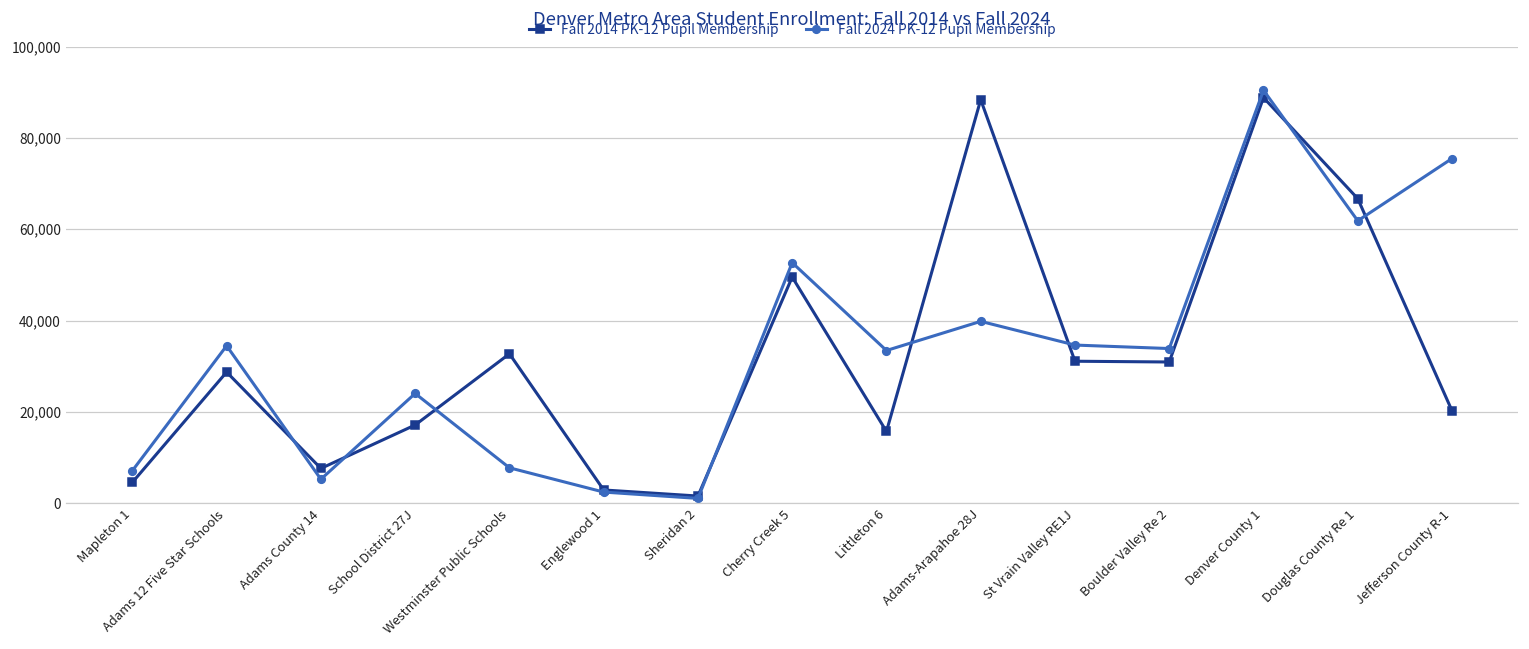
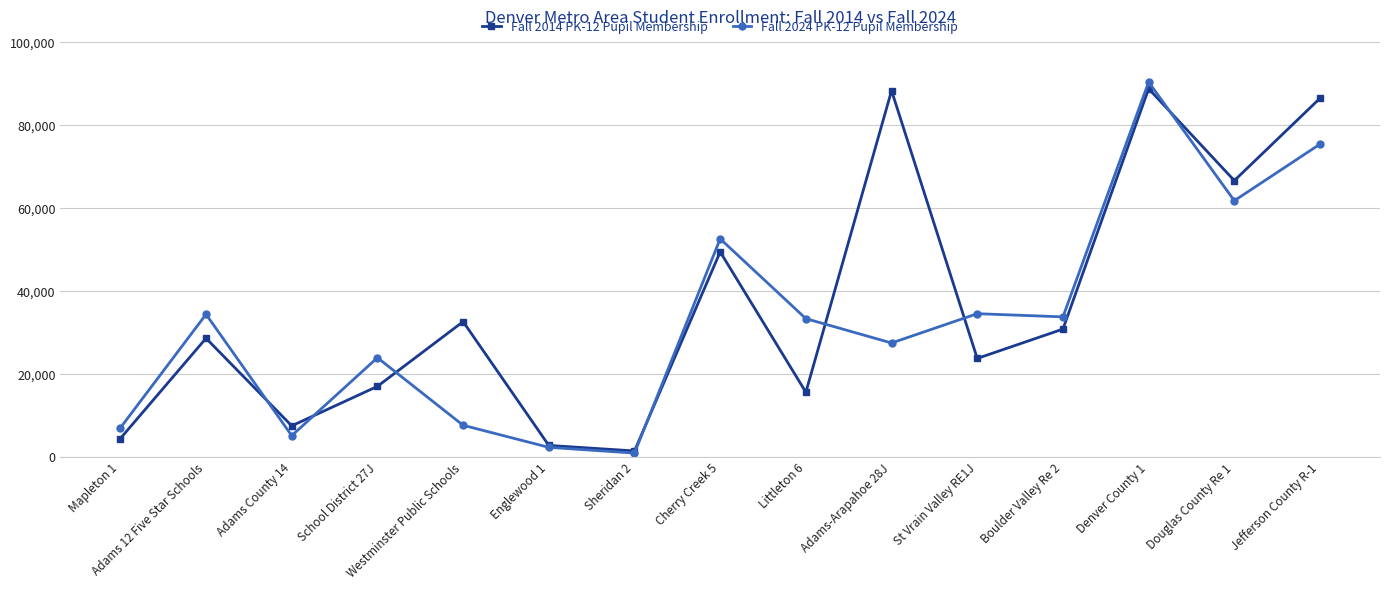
  {
    "Fall 2014 PK-12 Pupil Membership": {
      "Mapleton 1": "5,000",
      "Adams 12 Five Star Schools": "29,000",
      "Adams County 14": "8,000",
      "School District 27J": "17,000",
      "Westminster Public Schools": "33,000",
      "Cherry Creek 5": "50,000",
      "Littleton 6": "16,000",
      "Adams-Arapahoe 28J": "88,000",
-     "St Vrain Valley RE1J": "31,000",
+     "St Vrain Valley RE1J": "24,000",
      "Boulder Valley Re 2": "31,000",
      "Denver County 1": "89,000",
      "Douglas County Re 1": "67,000",
-     "Jefferson County R-1": "20,000"
+     "Jefferson County R-1": "87,000"
    },
    "Fall 2024 PK-12 Pupil Membership": {
      "Mapleton 1": "7,000",
      "Adams 12 Five Star Schools": "34,000",
      "Adams County 14": "5,000",
      "School District 27J": "24,000",
      "Westminster Public Schools": "8,000",
      "Cherry Creek 5": "53,000",
      "Littleton 6": "33,000",
-     "Adams-Arapahoe 28J": "40,000",
+     "Adams-Arapahoe 28J": "28,000",
      "St Vrain Valley RE1J": "35,000",
      "Boulder Valley Re 2": "34,000",
      "Denver County 1": "90,000",
      "Douglas County Re 1": "62,000",
      "Jefferson County R-1": "75,000"
    }
  }
